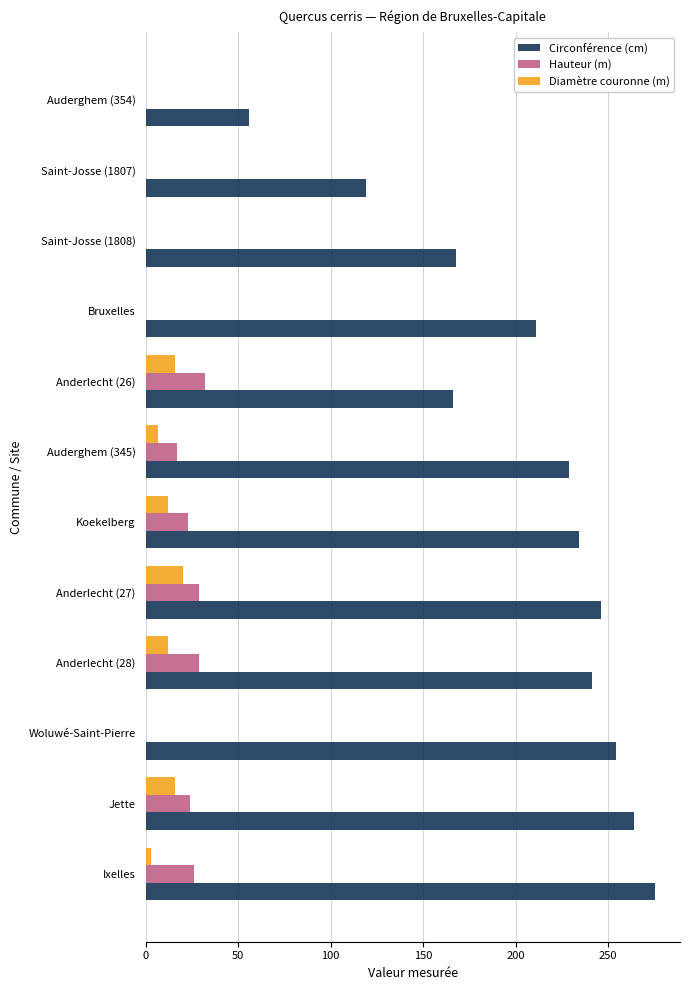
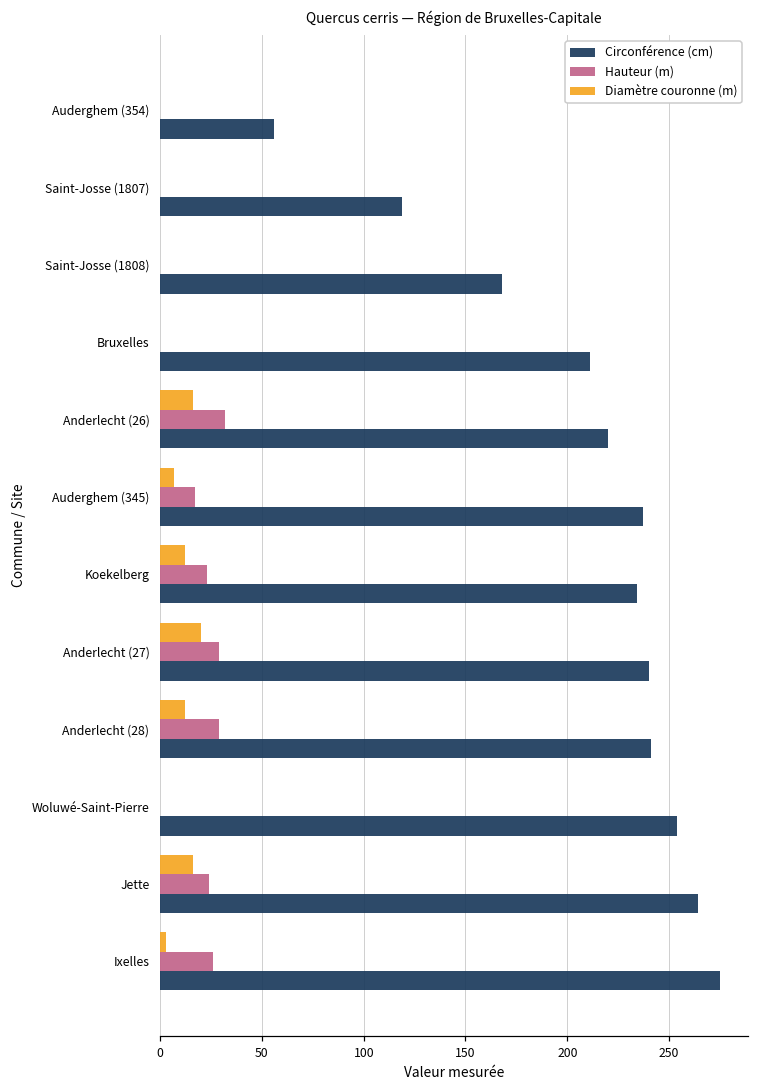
  {
    "Circonférence (cm)": {
      "Auderghem (354)": 56,
      "Saint-Josse (1807)": 119,
      "Saint-Josse (1808)": 168,
      "Bruxelles": 211,
-     "Anderlecht (26)": 166,
-     "Auderghem (345)": 229,
+     "Anderlecht (26)": 220,
+     "Auderghem (345)": 237,
      "Koekelberg": 234,
-     "Anderlecht (27)": 246,
+     "Anderlecht (27)": 240,
      "Anderlecht (28)": 241,
      "Woluwé-Saint-Pierre": 254,
      "Jette": 264,
      "Ixelles": 275
    },
    "Hauteur (m)": {
      "Auderghem (354)": 0,
      "Saint-Josse (1807)": 0,
      "Saint-Josse (1808)": 0,
      "Bruxelles": 0,
      "Anderlecht (26)": 32,
      "Auderghem (345)": 17,
      "Koekelberg": 23,
      "Anderlecht (27)": 29,
      "Anderlecht (28)": 29,
      "Woluwé-Saint-Pierre": 0,
      "Jette": 24,
      "Ixelles": 26
    },
    "Diamètre couronne (m)": {
      "Auderghem (354)": 0,
      "Saint-Josse (1807)": 0,
      "Saint-Josse (1808)": 0,
      "Bruxelles": 0,
      "Anderlecht (26)": 16,
      "Auderghem (345)": 7,
      "Koekelberg": 12,
      "Anderlecht (27)": 20,
      "Anderlecht (28)": 12,
      "Woluwé-Saint-Pierre": 0,
      "Jette": 16,
      "Ixelles": 3
    }
  }
